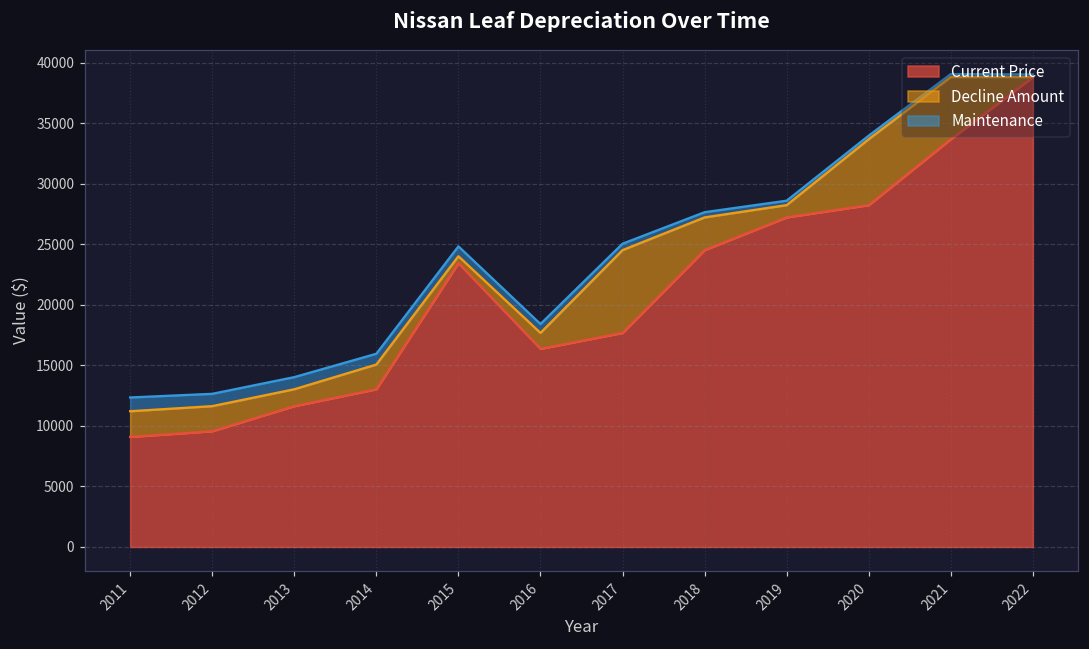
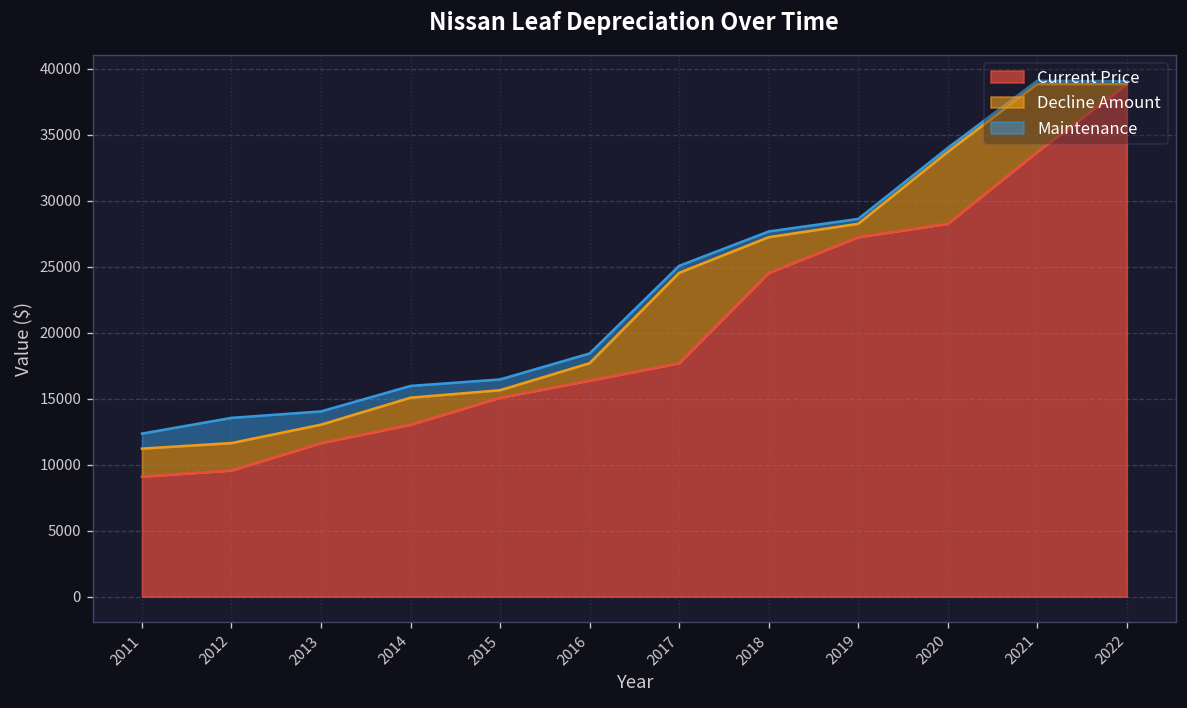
  {
    "Current Price": {
      "2011": 9100,
      "2012": 9600,
      "2013": 11600,
      "2014": 13000,
-     "2015": 23500,
+     "2015": 15100,
      "2016": 16400,
      "2017": 17700,
      "2018": 24500,
      "2019": 27200,
      "2020": 28300,
      "2021": 33700
    },
    "Decline Amount": {
      "2011": 2100,
      "2012": 2100,
      "2013": 1400,
      "2014": 2000,
      "2015": 600,
      "2016": 1300,
      "2017": 6800,
      "2018": 2700,
      "2019": 1000,
      "2020": 5500
    },
    "Maintenance": {
      "2011": 1100,
-     "2012": 1000,
+     "2012": 1900,
      "2013": 1000,
      "2014": 900,
      "2015": 800,
      "2016": 700,
      "2017": 500,
      "2018": 400,
      "2019": 400,
      "2020": 300
    }
  }
